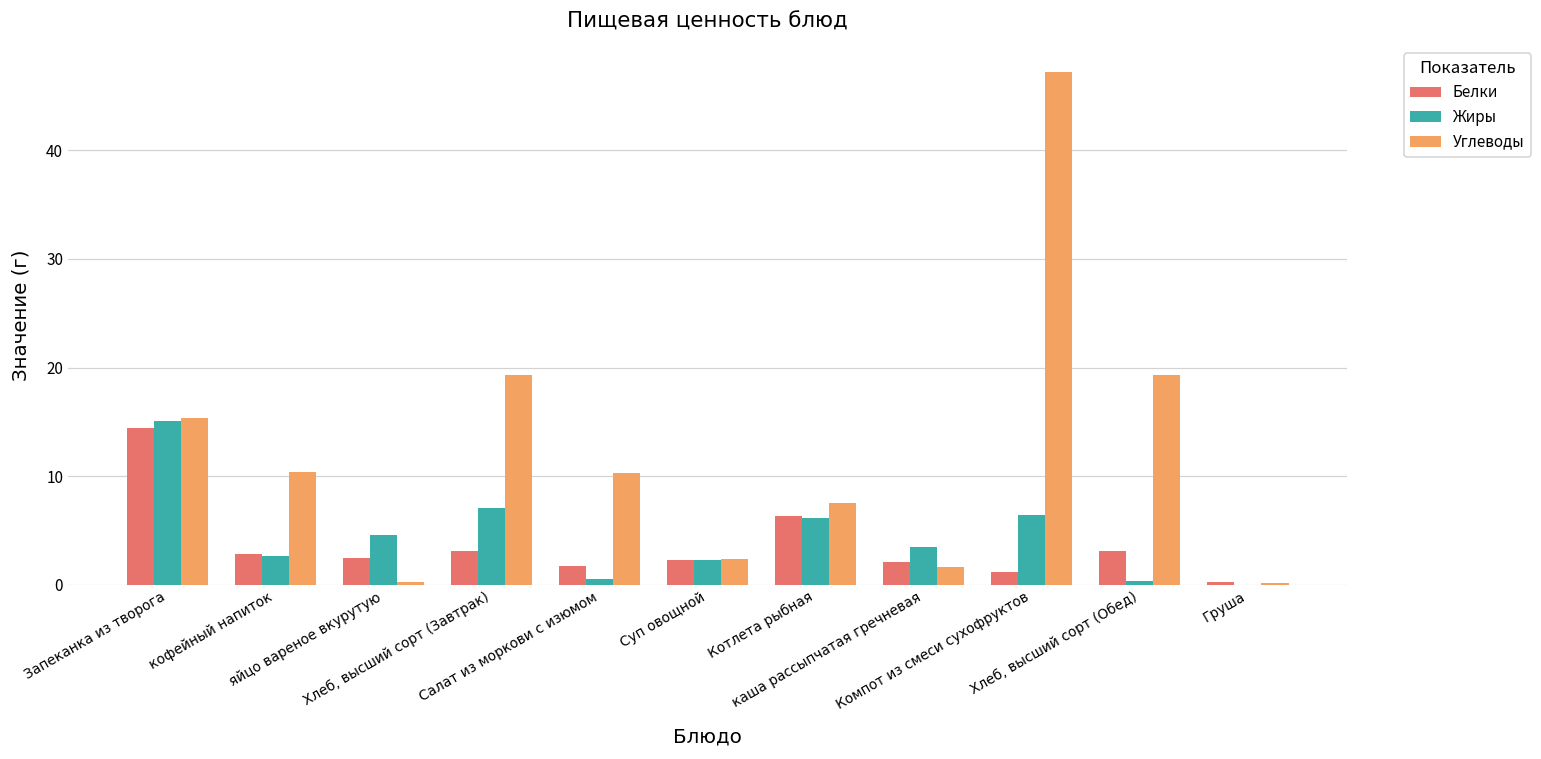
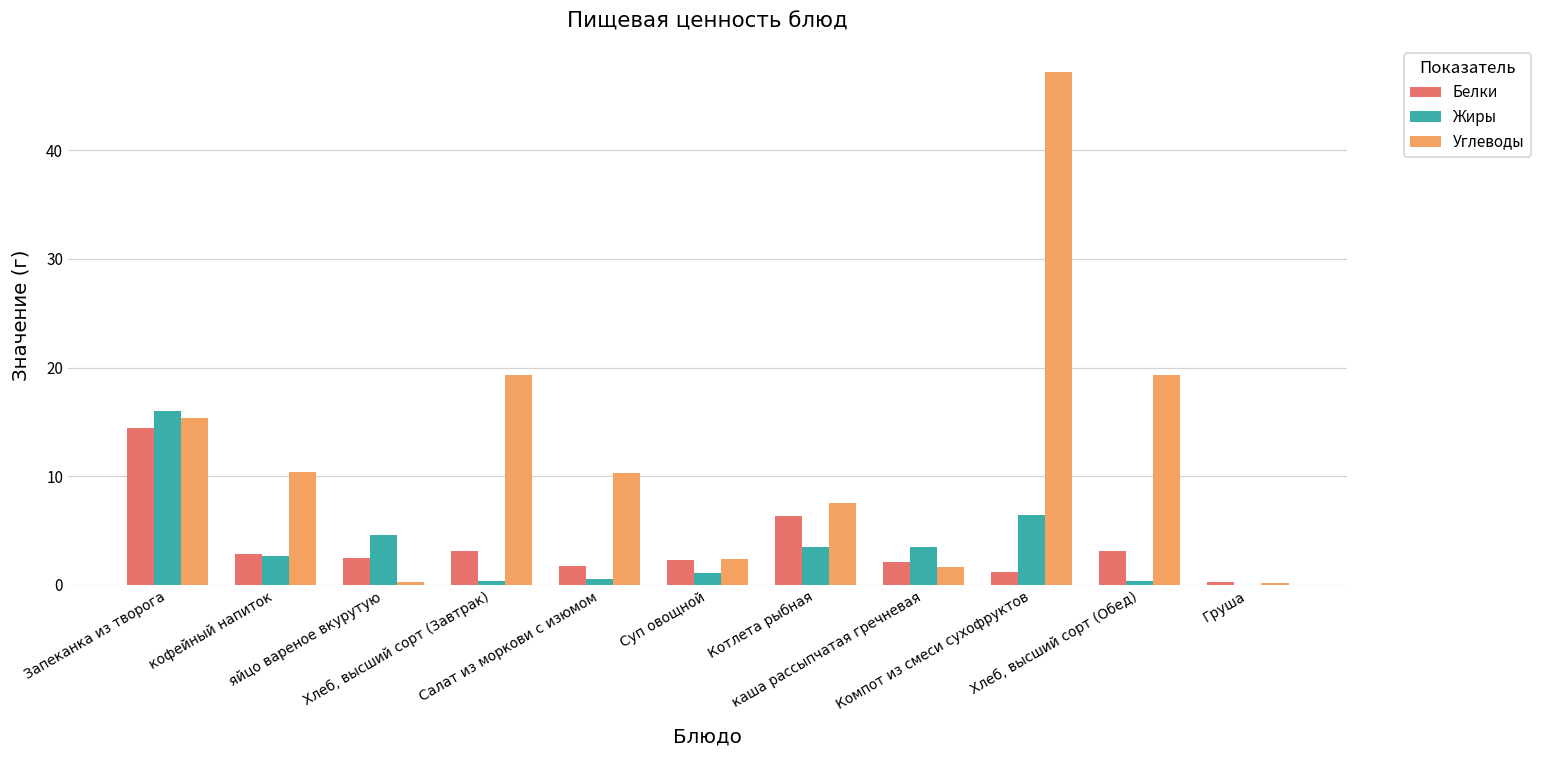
  {
    "Жиры": {
-     "Запеканка из творога": 15,
+     "Запеканка из творога": 16,
      "кофейный напиток": 3,
      "яйцо вареное вкурутую": 5,
-     "Хлеб, высший сорт (Завтрак)": 7,
+     "Хлеб, высший сорт (Завтрак)": 0,
      "Салат из моркови с изюмом": 1,
-     "Суп овощной": 2,
-     "Котлета рыбная": 6,
+     "Суп овощной": 1,
+     "Котлета рыбная": 4,
      "каша рассыпчатая гречневая": 4,
      "Компот из смеси сухофруктов": 6,
      "Хлеб, высший сорт (Обед)": 0,
      "Груша": 0
    }
  }
